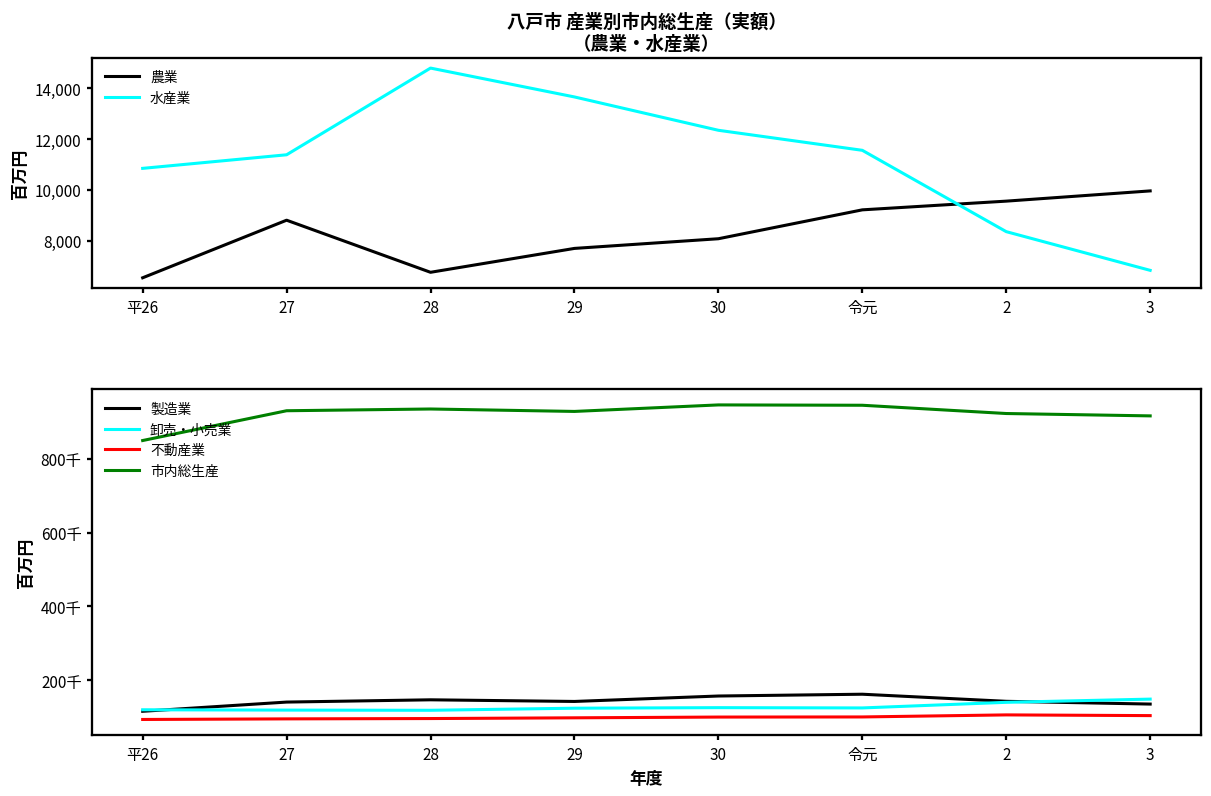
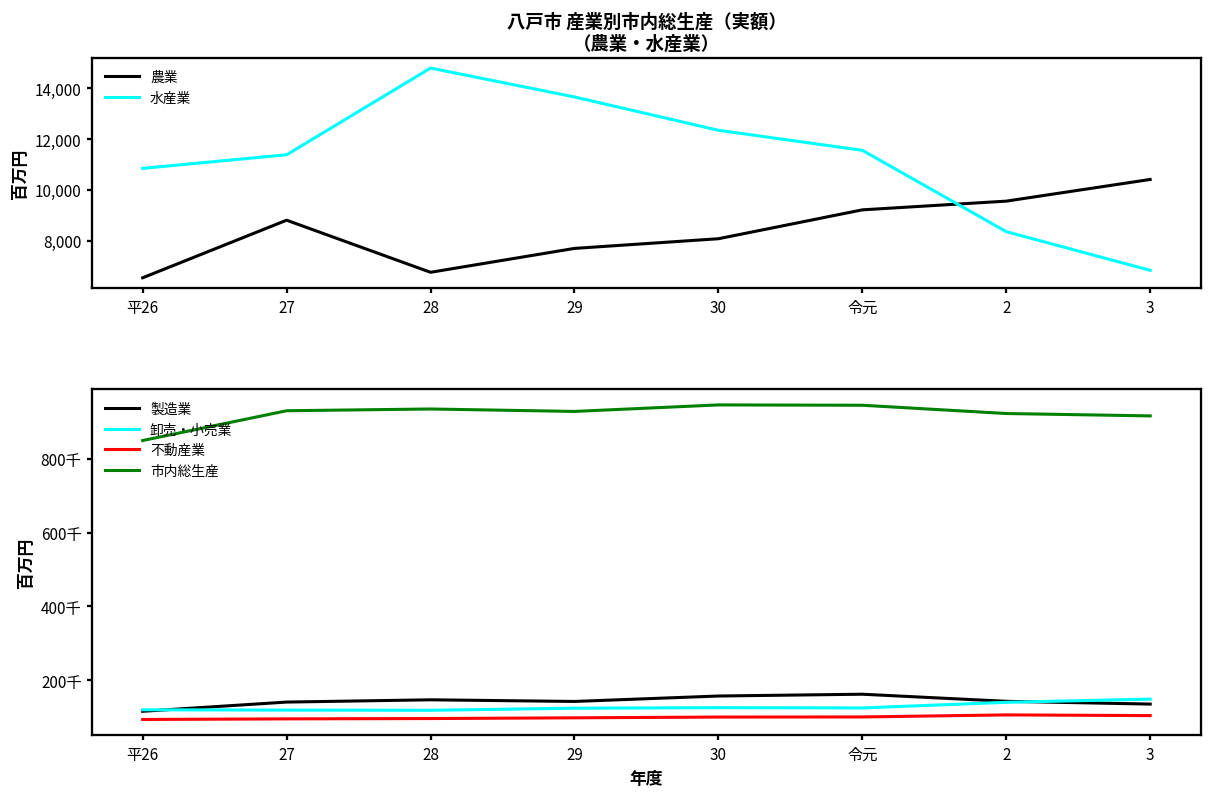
  {
    "八戸市 産業別市内総生産（実額） （農業・水産業）": {
      "農業": {
        "平26": "6,500",
        "27": "8,800",
        "28": "6,800",
        "29": "7,700",
        "30": "8,100",
        "令元": "9,200",
        "2": "9,600",
-       "3": "10,000"
+       "3": "10,400"
      },
      "水産業": {
        "平26": "10,900",
        "27": "11,400",
        "28": "14,800",
        "29": "13,700",
        "30": "12,400",
        "令元": "11,600",
        "2": "8,400",
        "3": "6,800"
      }
    }
  }
